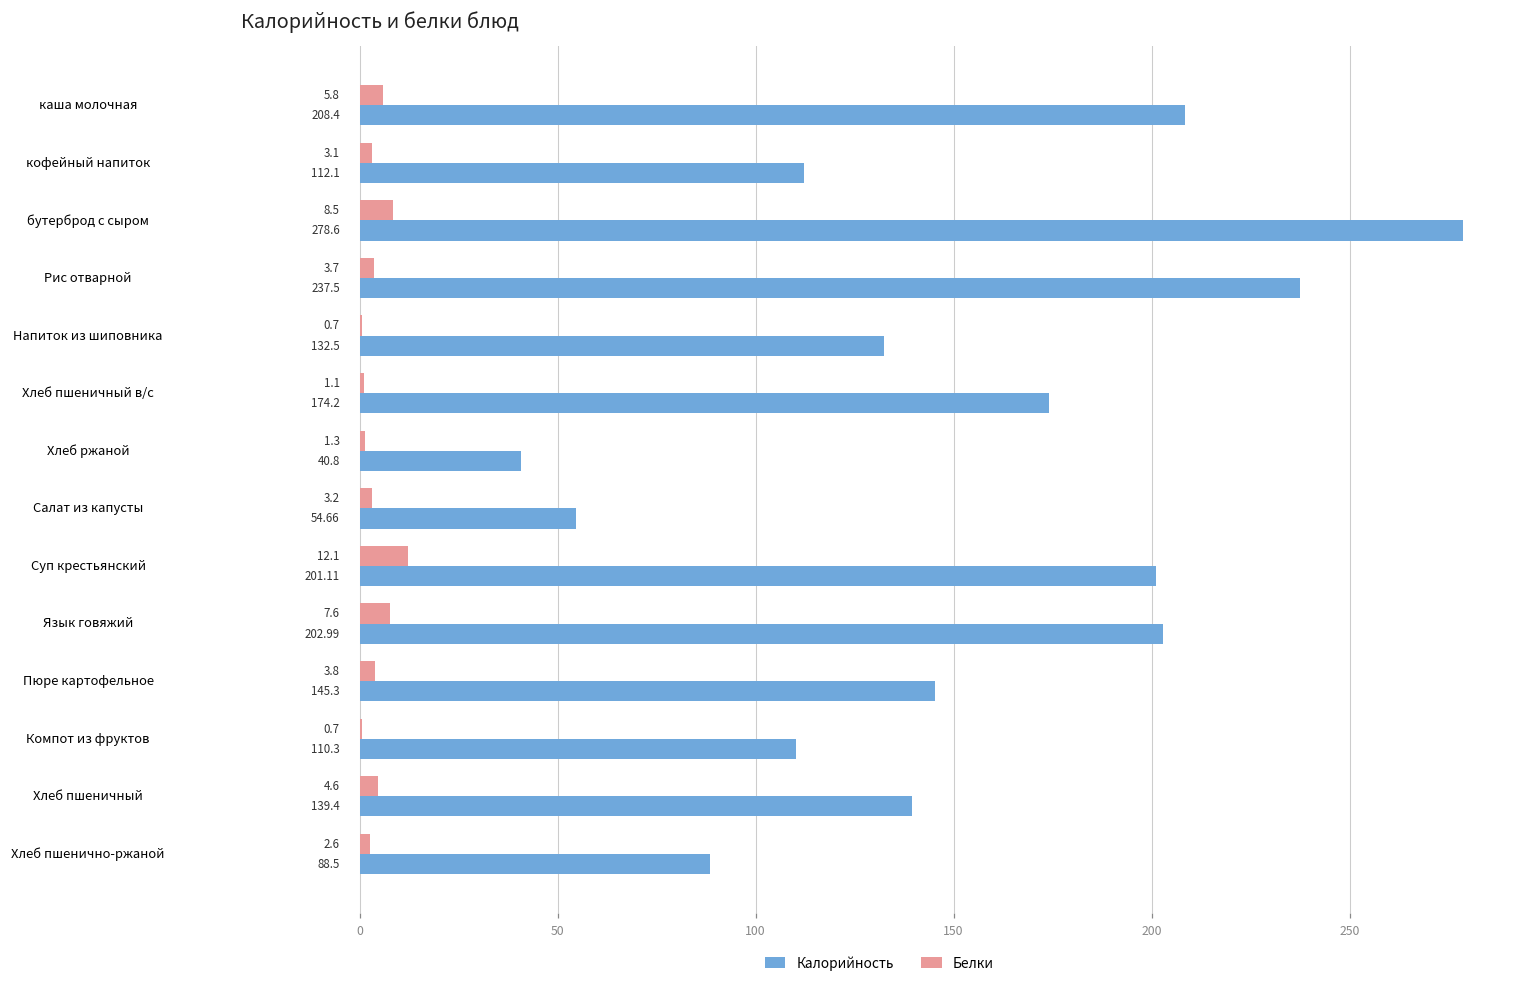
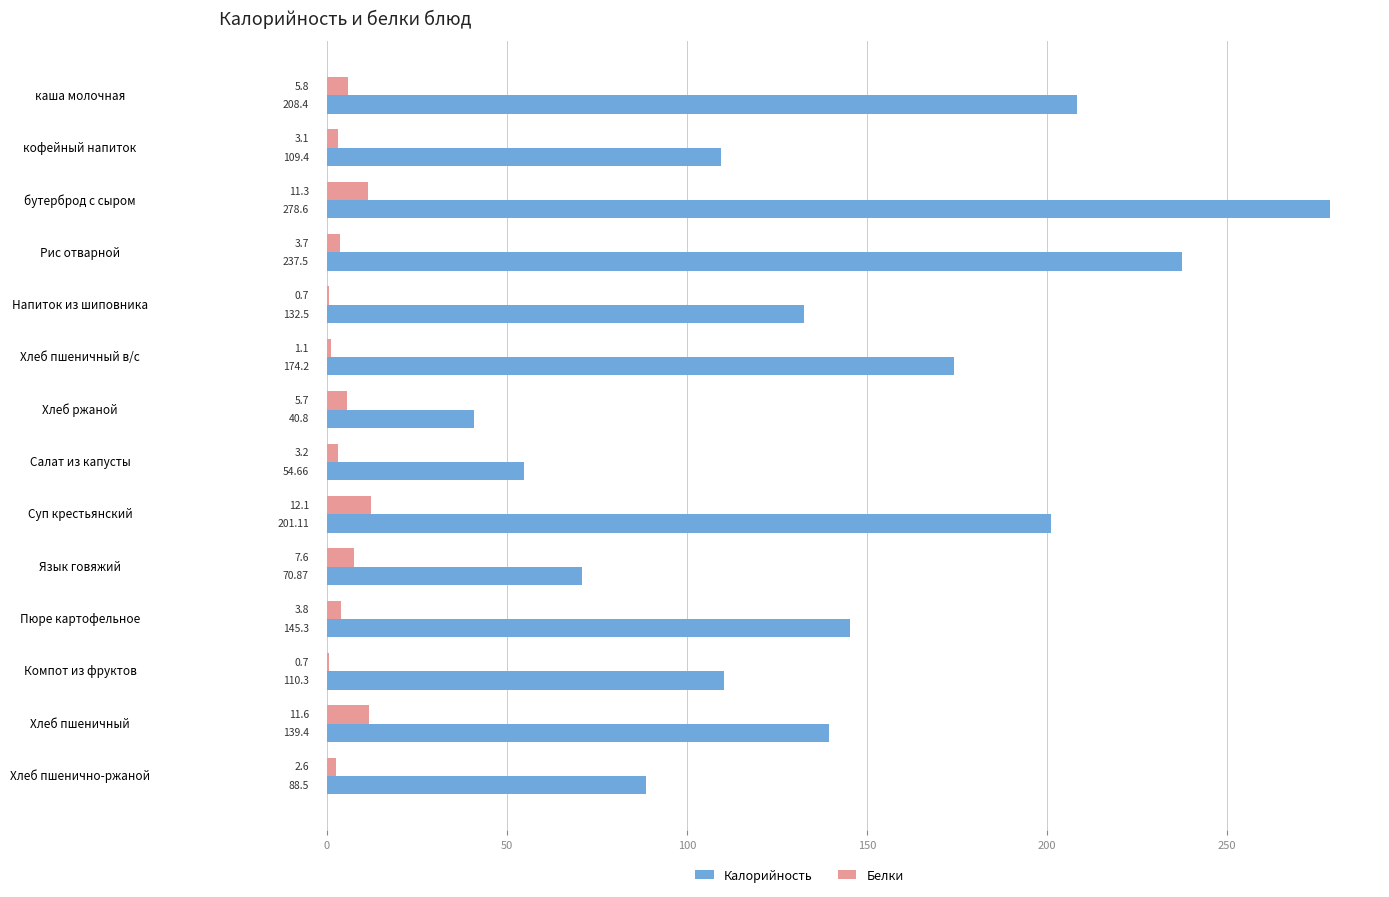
  {
    "Калорийность": {
-     "кофейный напиток": 112.1,
-     "Язык говяжий": 202.99
+     "кофейный напиток": 109.4,
+     "Язык говяжий": 70.87
    },
    "Белки": {
-     "бутерброд с сыром": 8.5,
+     "бутерброд с сыром": 11.3,
      "Напиток из шиповника": 0.7,
      "Хлеб пшеничный в/с": 1.1,
-     "Хлеб ржаной": 1.3,
+     "Хлеб ржаной": 5.7,
      "Компот из фруктов": 0.7,
-     "Хлеб пшеничный": 4.6
+     "Хлеб пшеничный": 11.6
    }
  }
